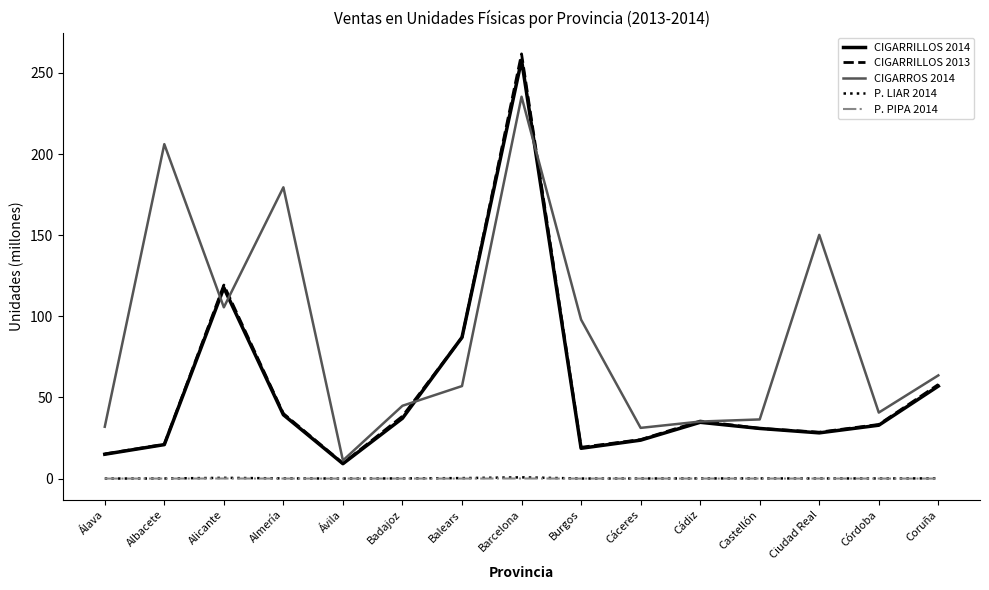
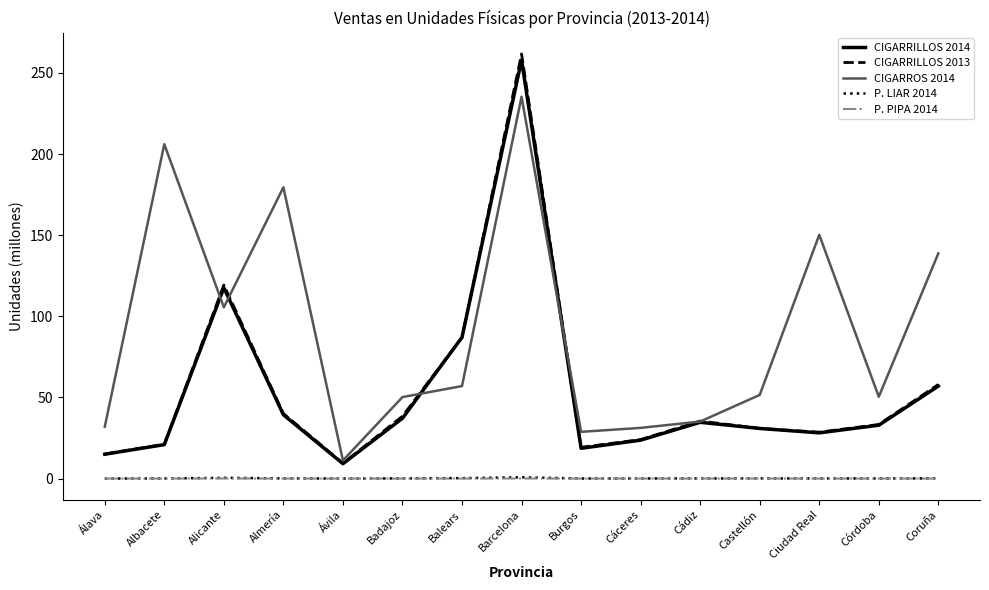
  {
    "CIGARROS 2014": {
      "Álava": 32,
      "Albacete": 206,
      "Alicante": 106,
      "Almería": 180,
      "Ávila": 11,
-     "Badajoz": 45,
+     "Badajoz": 50,
      "Balears": 57,
      "Barcelona": 235,
-     "Burgos": 98,
+     "Burgos": 29,
      "Cáceres": 31,
-     "Castellón": 36,
+     "Castellón": 52,
      "Ciudad Real": 150,
-     "Córdoba": 41,
-     "Coruña": 64
+     "Córdoba": 50,
+     "Coruña": 139
    }
  }
